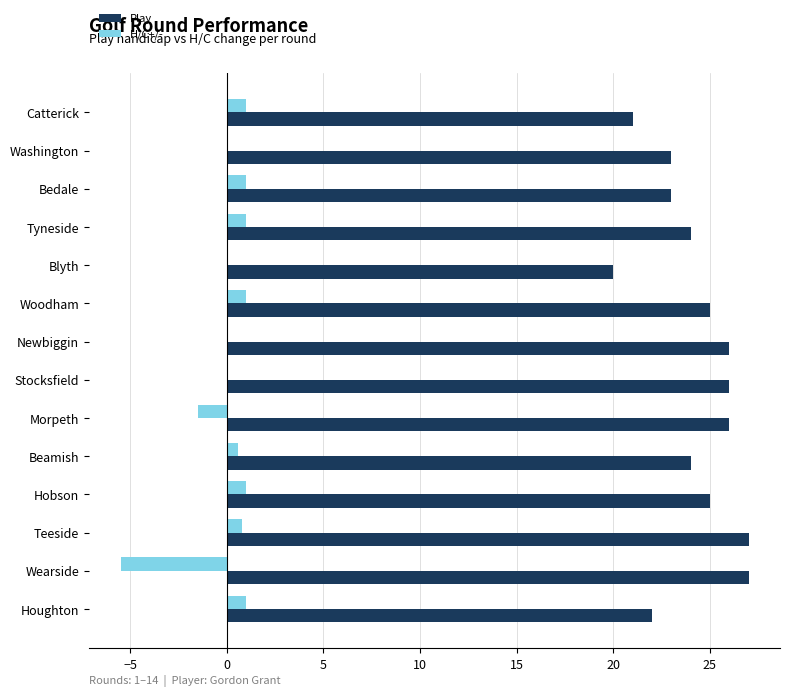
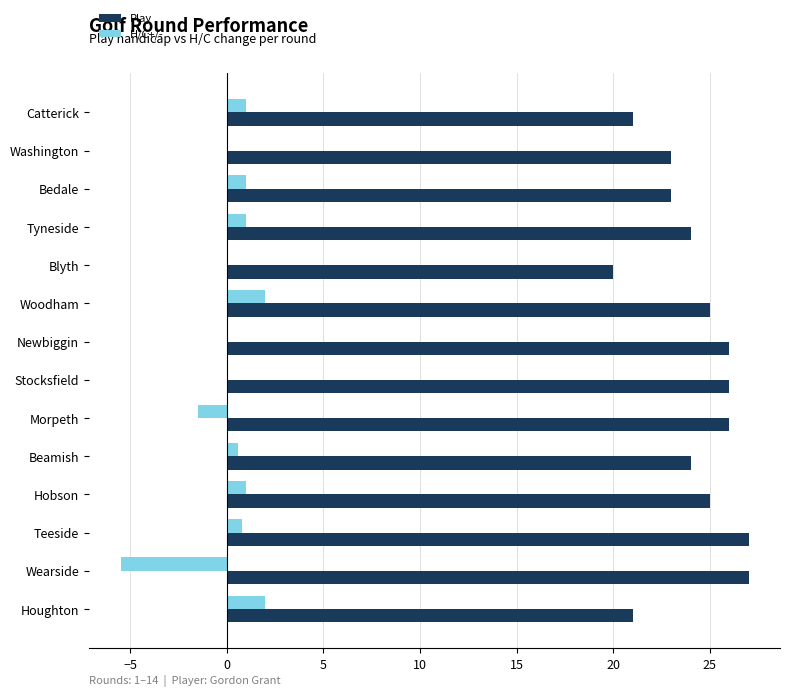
  {
    "Play": {
      "Catterick": 21,
      "Washington": 23,
      "Bedale": 23,
      "Tyneside": 24,
      "Blyth": 20,
      "Woodham": 25,
      "Newbiggin": 26,
      "Stocksfield": 26,
      "Morpeth": 26,
      "Beamish": 24,
      "Hobson": 25,
      "Teeside": 27,
      "Wearside": 27,
-     "Houghton": 22
+     "Houghton": 21
    },
    "H/C+/-": {
      "Catterick": 1,
      "Washington": 0,
      "Bedale": 1,
      "Tyneside": 1,
      "Blyth": 0,
-     "Woodham": 1,
+     "Woodham": 2,
      "Newbiggin": 0,
      "Stocksfield": 0,
      "Morpeth": -1.5,
      "Beamish": 0.6,
      "Hobson": 1,
      "Teeside": 0.8,
      "Wearside": -5.5,
-     "Houghton": 1
+     "Houghton": 2
    }
  }
